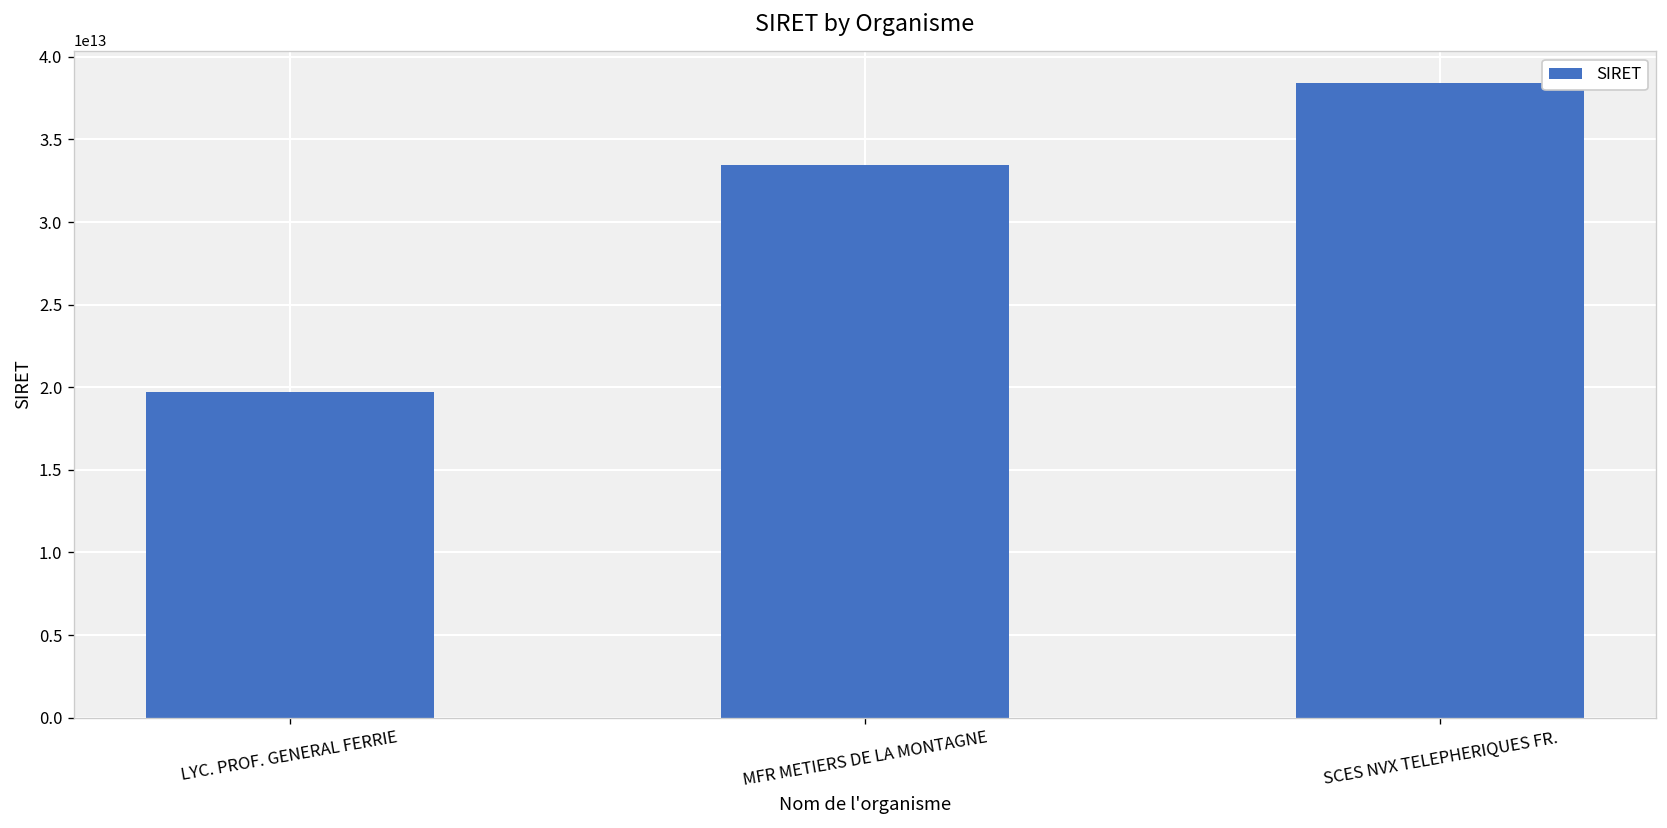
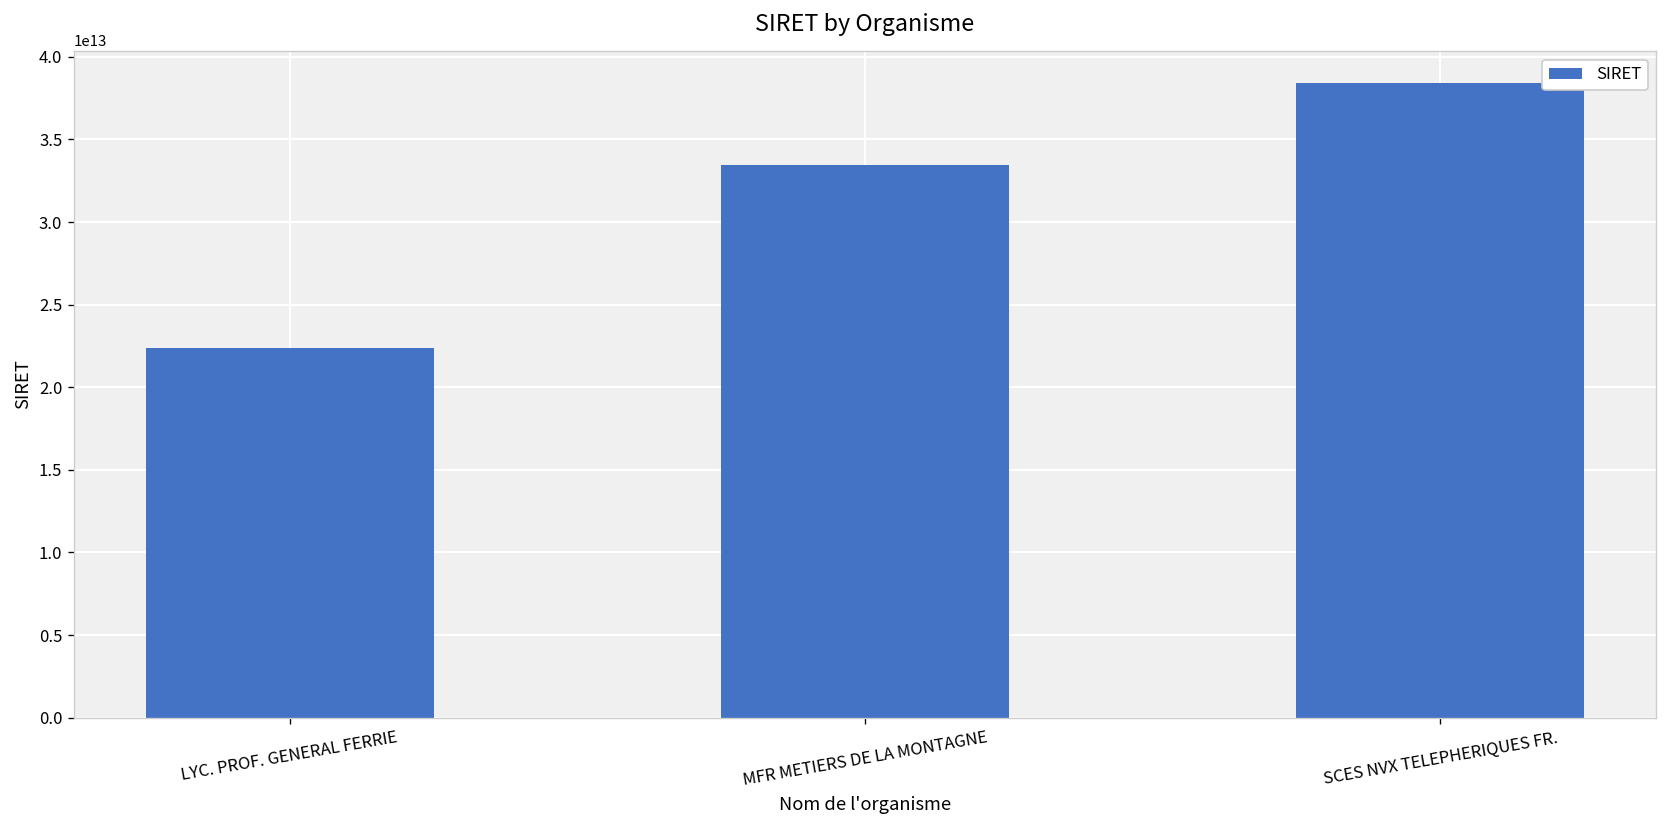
  {
-   "LYC. PROF. GENERAL FERRIE": 19700000000000,
+   "LYC. PROF. GENERAL FERRIE": 22400000000000,
    "MFR METIERS DE LA MONTAGNE": 33500000000000,
    "SCES NVX TELEPHERIQUES FR.": 38400000000000
  }
